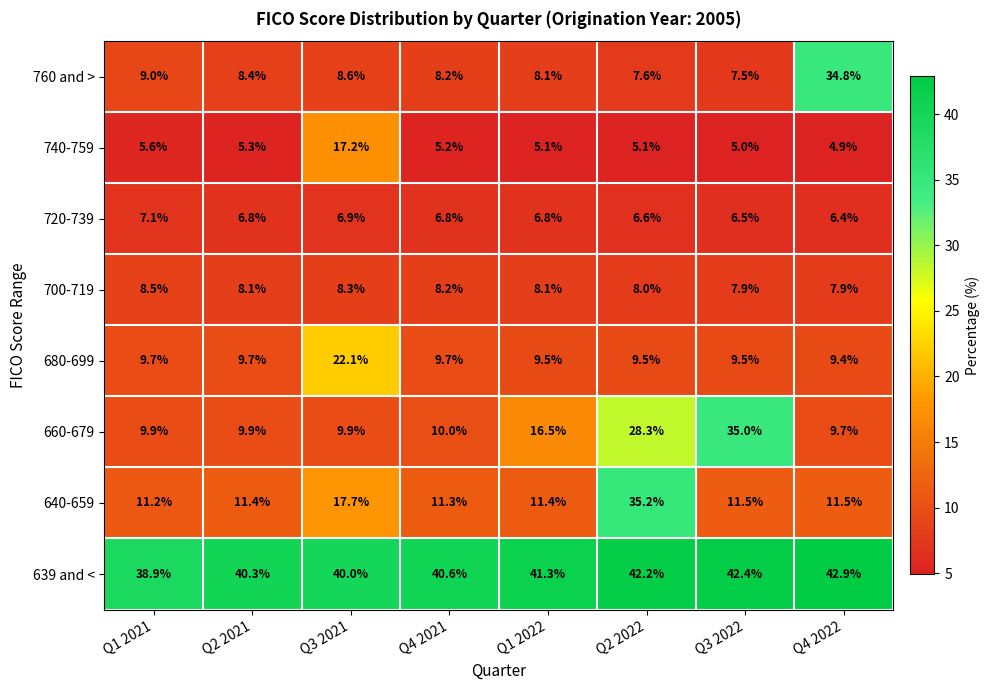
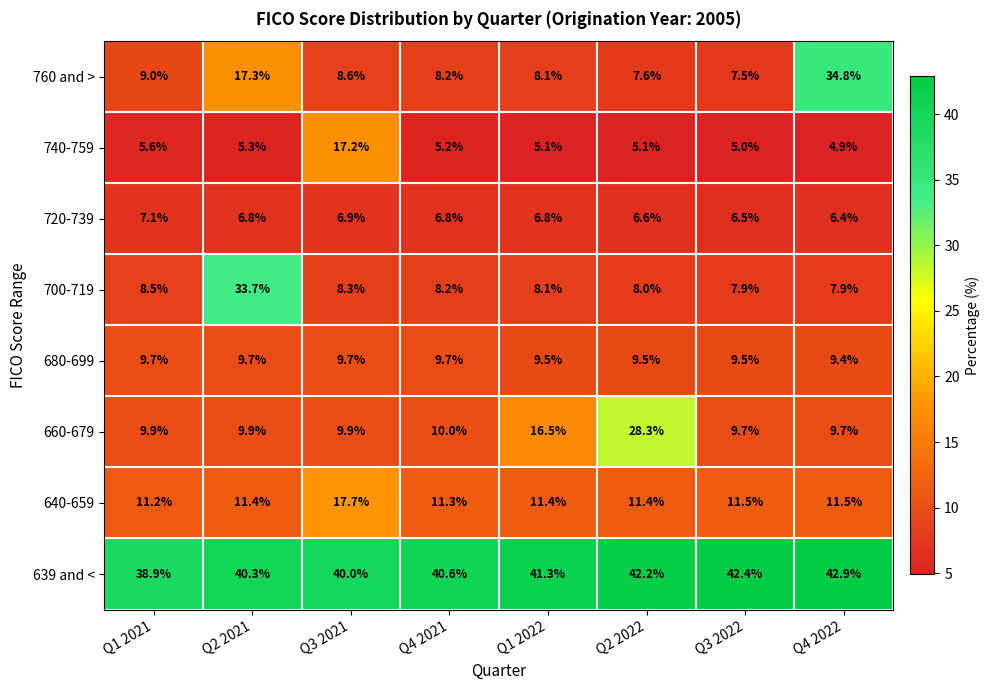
  {
    "760 and >": {
      "Q1 2021": "9.0%",
-     "Q2 2021": "8.4%",
+     "Q2 2021": "17.3%",
      "Q3 2021": "8.6%",
      "Q4 2021": "8.2%",
      "Q1 2022": "8.1%",
      "Q2 2022": "7.6%",
      "Q3 2022": "7.5%",
      "Q4 2022": "34.8%"
    },
    "740-759": {
      "Q1 2021": "5.6%",
      "Q2 2021": "5.3%",
      "Q3 2021": "17.2%",
      "Q4 2021": "5.2%",
      "Q1 2022": "5.1%",
      "Q2 2022": "5.1%",
      "Q3 2022": "5.0%",
      "Q4 2022": "4.9%"
    },
    "720-739": {
      "Q1 2021": "7.1%",
      "Q2 2021": "6.8%",
      "Q3 2021": "6.9%",
      "Q4 2021": "6.8%",
      "Q1 2022": "6.8%",
      "Q2 2022": "6.6%",
      "Q3 2022": "6.5%",
      "Q4 2022": "6.4%"
    },
    "700-719": {
      "Q1 2021": "8.5%",
-     "Q2 2021": "8.1%",
+     "Q2 2021": "33.7%",
      "Q3 2021": "8.3%",
      "Q4 2021": "8.2%",
      "Q1 2022": "8.1%",
      "Q2 2022": "8.0%",
      "Q3 2022": "7.9%",
      "Q4 2022": "7.9%"
    },
    "680-699": {
      "Q1 2021": "9.7%",
      "Q2 2021": "9.7%",
-     "Q3 2021": "22.1%",
+     "Q3 2021": "9.7%",
      "Q4 2021": "9.7%",
      "Q1 2022": "9.5%",
      "Q2 2022": "9.5%",
      "Q3 2022": "9.5%",
      "Q4 2022": "9.4%"
    },
    "660-679": {
      "Q1 2021": "9.9%",
      "Q2 2021": "9.9%",
      "Q3 2021": "9.9%",
      "Q4 2021": "10.0%",
      "Q1 2022": "16.5%",
      "Q2 2022": "28.3%",
-     "Q3 2022": "35.0%",
+     "Q3 2022": "9.7%",
      "Q4 2022": "9.7%"
    },
    "640-659": {
      "Q1 2021": "11.2%",
      "Q2 2021": "11.4%",
      "Q3 2021": "17.7%",
      "Q4 2021": "11.3%",
      "Q1 2022": "11.4%",
-     "Q2 2022": "35.2%",
+     "Q2 2022": "11.4%",
      "Q3 2022": "11.5%",
      "Q4 2022": "11.5%"
    },
    "639 and <": {
      "Q1 2021": "38.9%",
      "Q2 2021": "40.3%",
      "Q3 2021": "40.0%",
      "Q4 2021": "40.6%",
      "Q1 2022": "41.3%",
      "Q2 2022": "42.2%",
      "Q3 2022": "42.4%",
      "Q4 2022": "42.9%"
    }
  }
